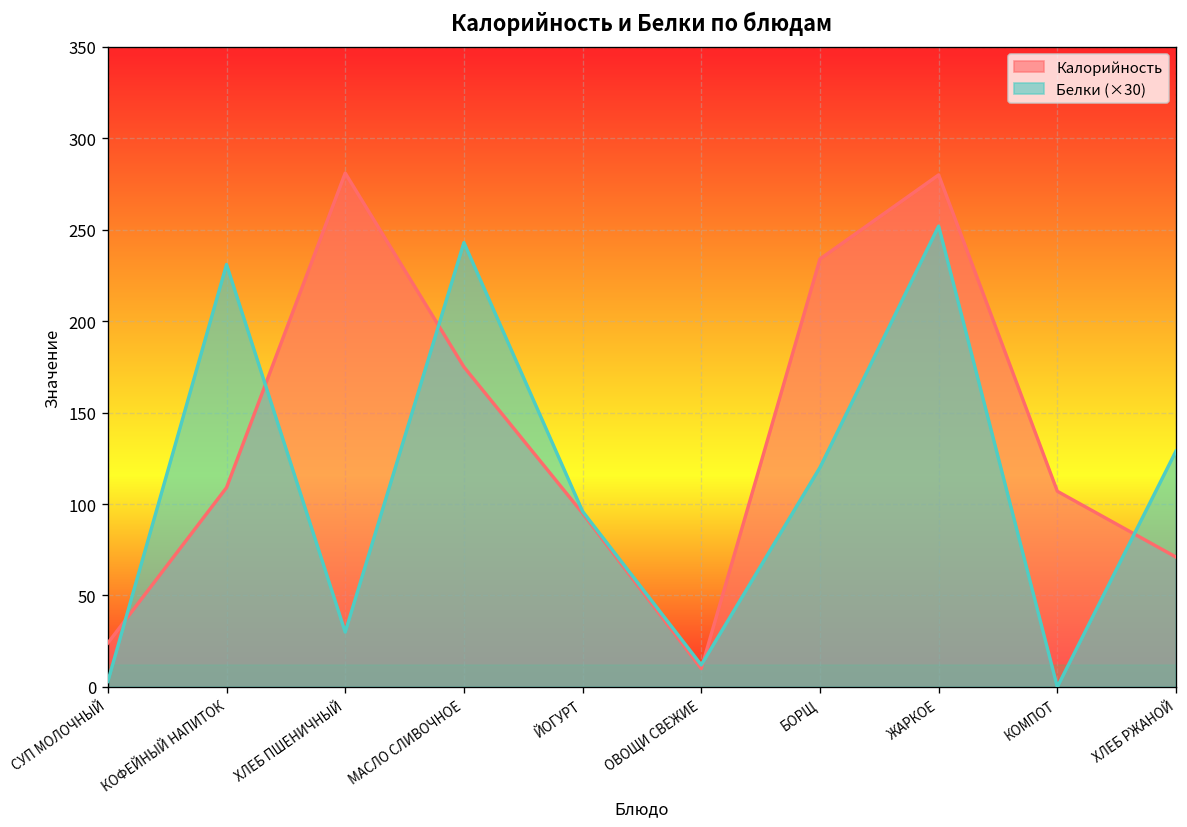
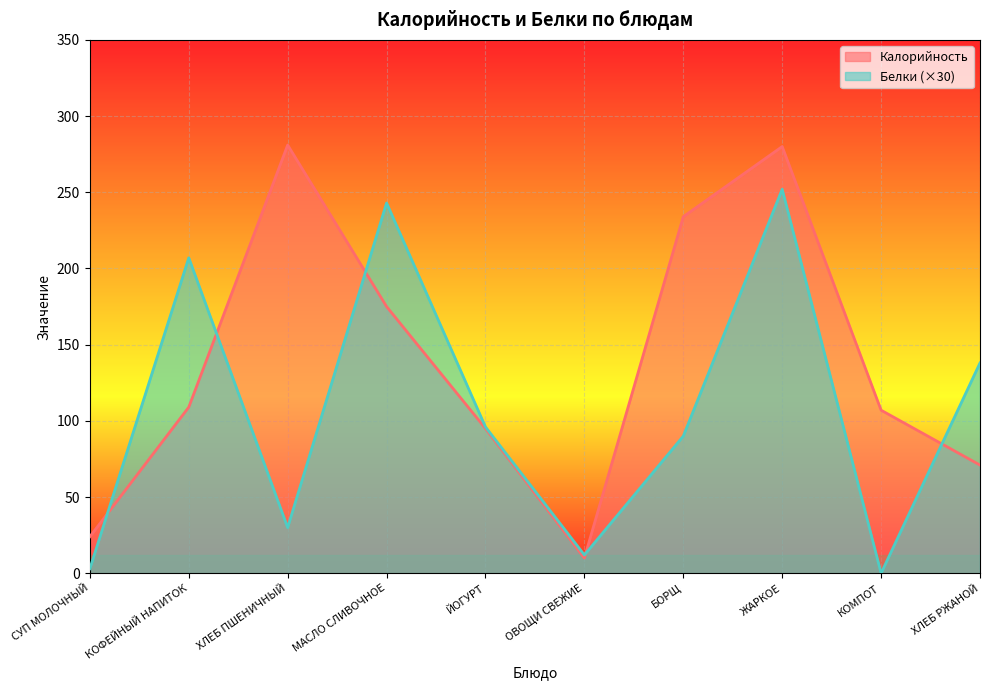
  {
    "Калорийность": {
      "СУП МОЛОЧНЫЙ": 24,
      "КОФЕЙНЫЙ НАПИТОК": 109,
      "ХЛЕБ ПШЕНИЧНЫЙ": 281,
      "МАСЛО СЛИВОЧНОЕ": 175,
      "ОВОЩИ СВЕЖИЕ": 10,
      "БОРЩ": 234,
      "ЖАРКОЕ": 280,
      "КОМПОТ": 107,
      "ХЛЕБ РЖАНОЙ": 71
    },
    "Белки (×30)": {
      "СУП МОЛОЧНЫЙ": 3,
-     "КОФЕЙНЫЙ НАПИТОК": 231,
+     "КОФЕЙНЫЙ НАПИТОК": 207,
      "ХЛЕБ ПШЕНИЧНЫЙ": 30,
      "МАСЛО СЛИВОЧНОЕ": 243,
      "ОВОЩИ СВЕЖИЕ": 12,
-     "БОРЩ": 120,
+     "БОРЩ": 90,
      "ЖАРКОЕ": 252,
      "КОМПОТ": 0,
-     "ХЛЕБ РЖАНОЙ": 129
+     "ХЛЕБ РЖАНОЙ": 138
    }
  }
